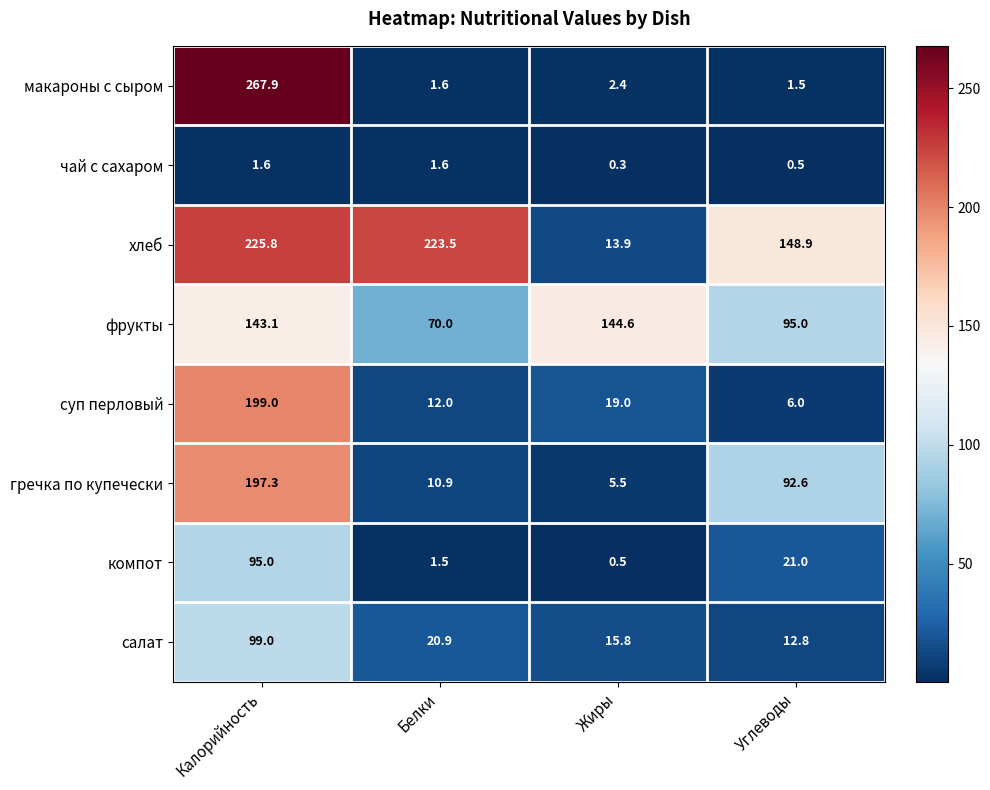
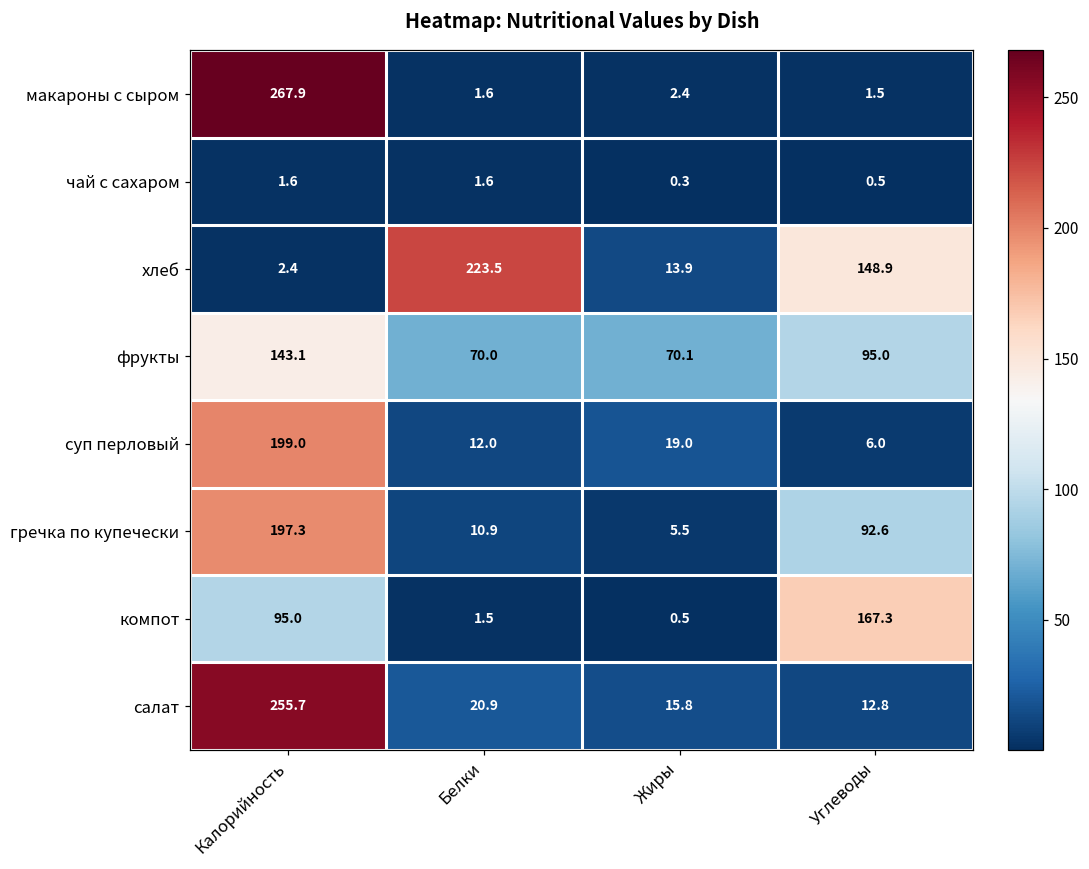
  {
    "макароны с сыром": {
      "Калорийность": 267.9,
      "Белки": 1.6,
      "Жиры": 2.4,
      "Углеводы": 1.5
    },
    "чай с сахаром": {
      "Калорийность": 1.6,
      "Белки": 1.6,
      "Жиры": 0.3,
      "Углеводы": 0.5
    },
    "хлеб": {
-     "Калорийность": 225.8,
+     "Калорийность": 2.4,
      "Белки": 223.5,
      "Жиры": 13.9,
      "Углеводы": 148.9
    },
    "фрукты": {
      "Калорийность": 143.1,
      "Белки": 70.0,
-     "Жиры": 144.6,
+     "Жиры": 70.1,
      "Углеводы": 95.0
    },
    "суп перловый": {
      "Калорийность": 199.0,
      "Белки": 12.0,
      "Жиры": 19.0,
      "Углеводы": 6.0
    },
    "гречка по купечески": {
      "Калорийность": 197.3,
      "Белки": 10.9,
      "Жиры": 5.5,
      "Углеводы": 92.6
    },
    "компот": {
      "Калорийность": 95.0,
      "Белки": 1.5,
      "Жиры": 0.5,
-     "Углеводы": 21.0
+     "Углеводы": 167.3
    },
    "салат": {
-     "Калорийность": 99.0,
+     "Калорийность": 255.7,
      "Белки": 20.9,
      "Жиры": 15.8,
      "Углеводы": 12.8
    }
  }
